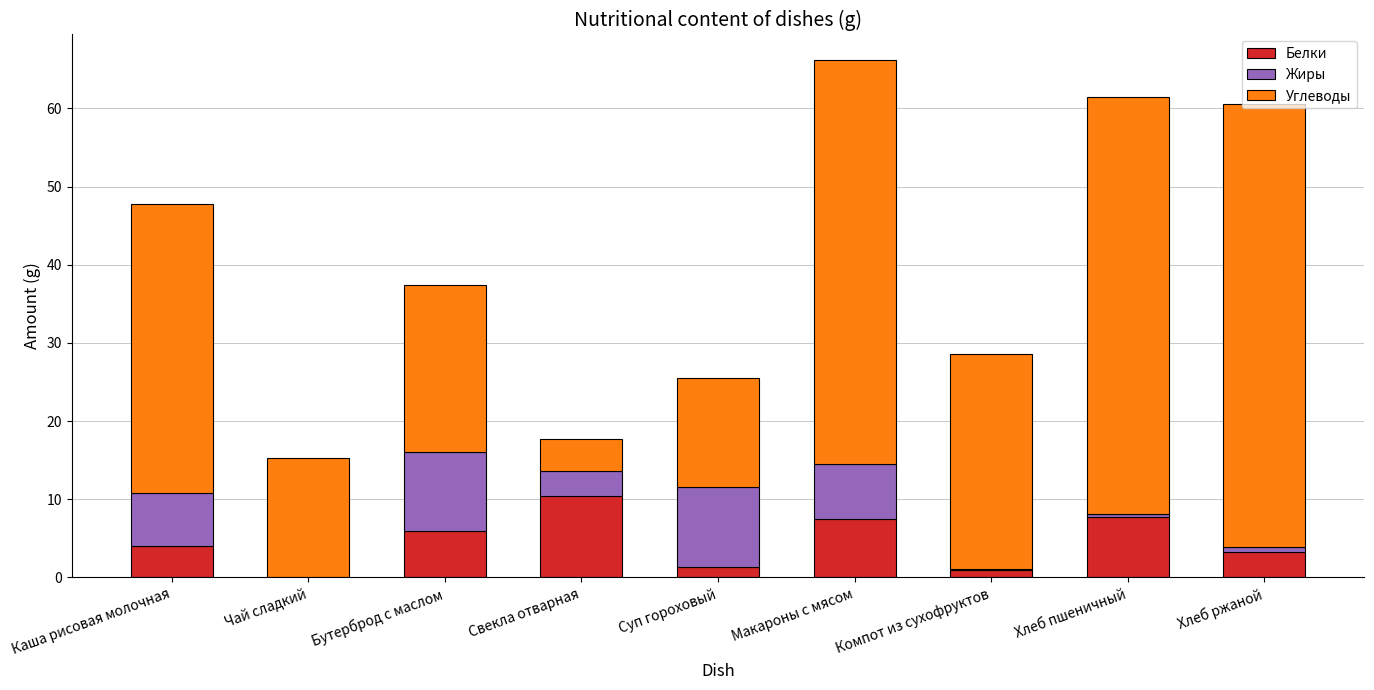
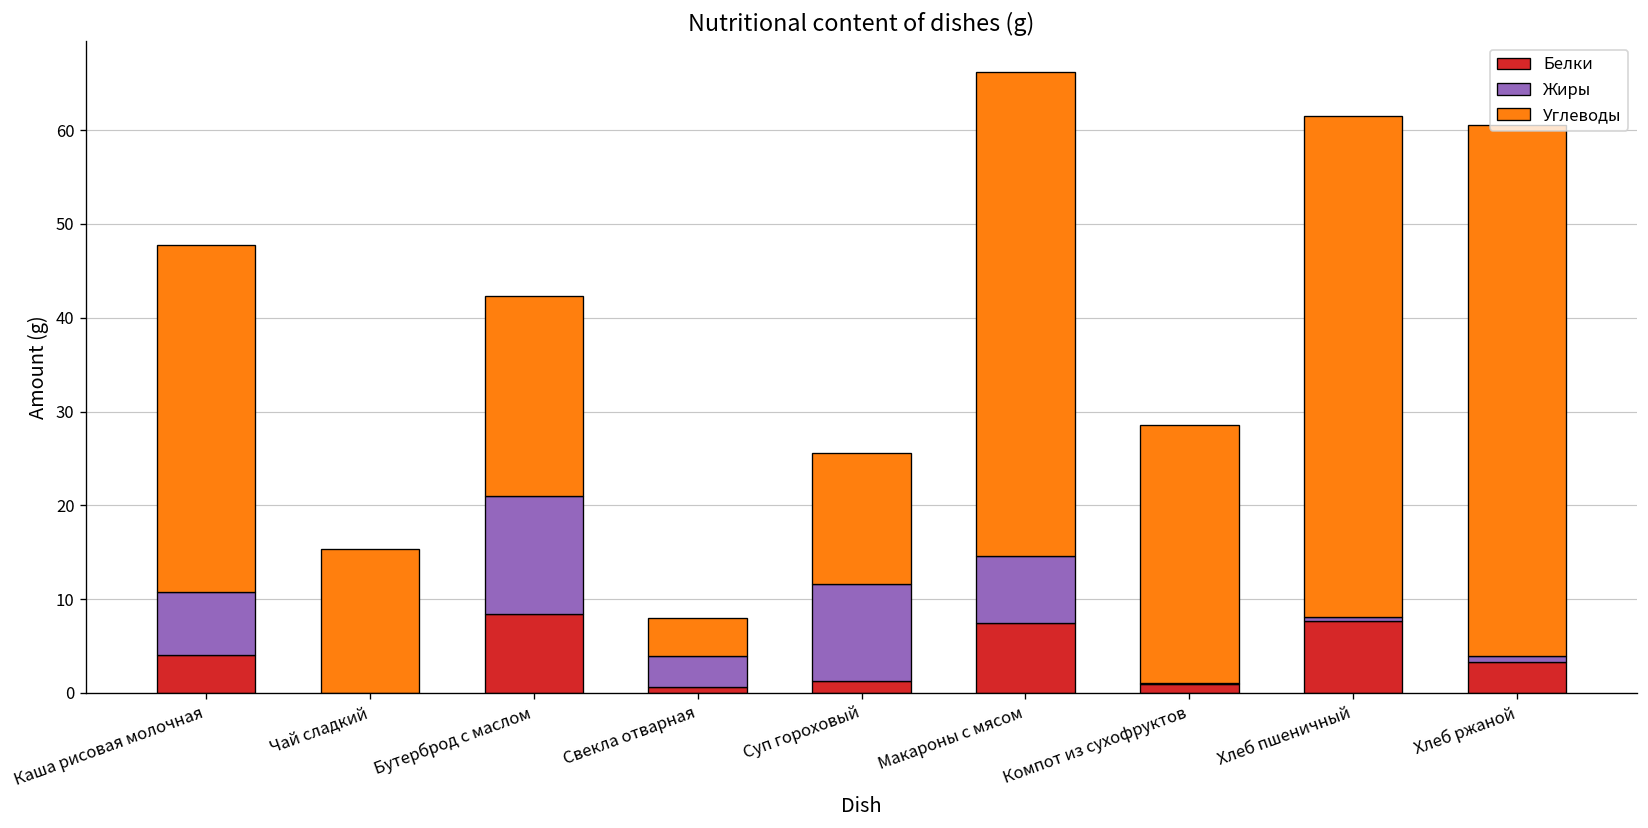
  {
    "Белки": {
      "Каша рисовая молочная": 4,
      "Чай сладкий": 0,
-     "Бутерброд с маслом": 6,
-     "Свекла отварная": 10,
+     "Бутерброд с маслом": 8,
+     "Свекла отварная": 1,
      "Суп гороховый": 1,
      "Макароны с мясом": 7,
      "Компот из сухофруктов": 1,
      "Хлеб пшеничный": 8,
      "Хлеб ржаной": 3
    },
    "Жиры": {
      "Каша рисовая молочная": 7,
      "Чай сладкий": 0,
-     "Бутерброд с маслом": 10,
+     "Бутерброд с маслом": 13,
      "Свекла отварная": 3,
      "Суп гороховый": 10,
      "Макароны с мясом": 7,
      "Хлеб пшеничный": 0,
      "Хлеб ржаной": 1
    },
    "Углеводы": {
      "Каша рисовая молочная": 37,
      "Чай сладкий": 15,
      "Бутерброд с маслом": 21,
      "Свекла отварная": 4,
      "Суп гороховый": 14,
      "Макароны с мясом": 52,
      "Компот из сухофруктов": 28,
      "Хлеб пшеничный": 53
    }
  }
